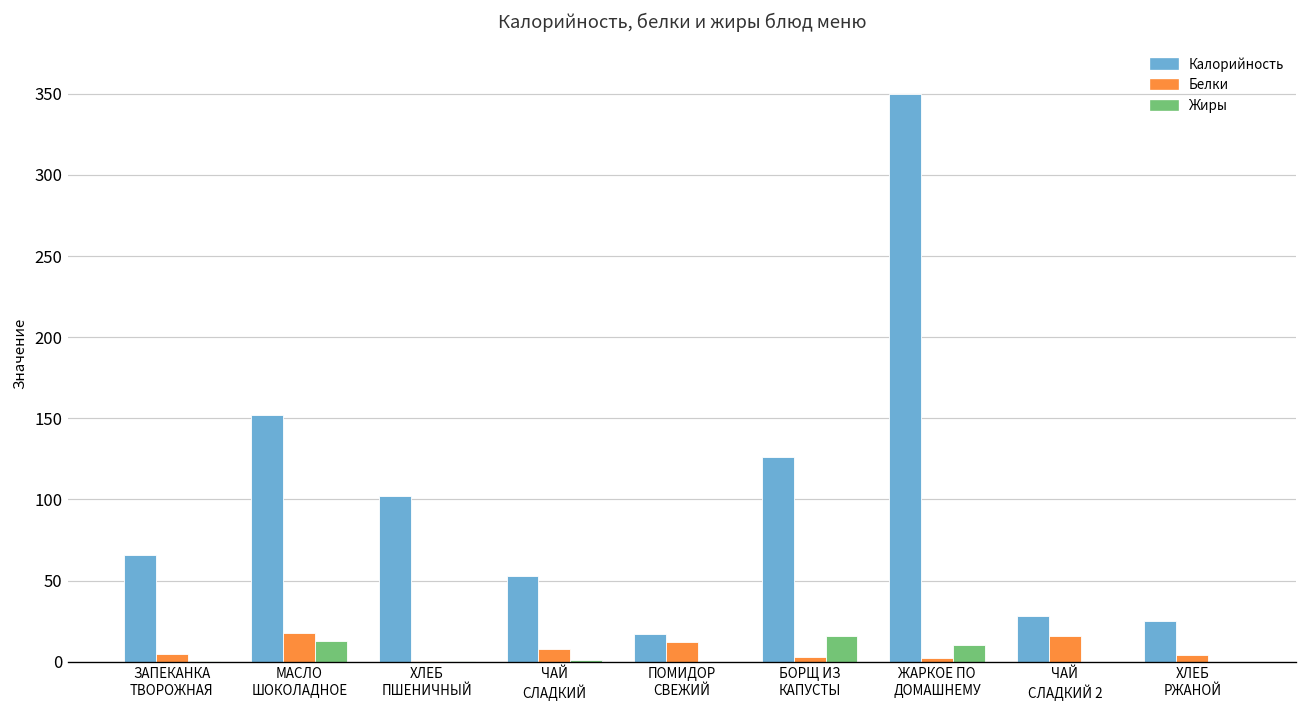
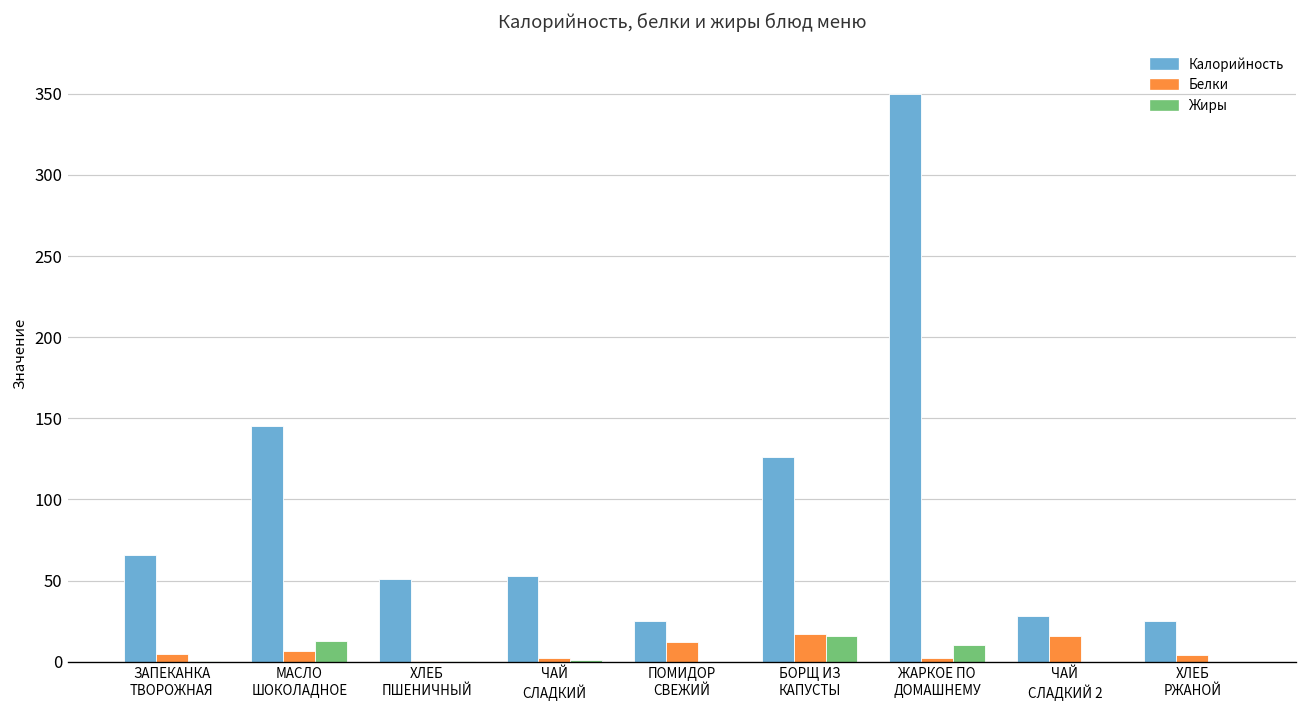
  {
    "Калорийность": {
      "ЗАПЕКАНКА ТВОРОЖНАЯ": 66,
-     "МАСЛО ШОКОЛАДНОЕ": 152,
-     "ХЛЕБ ПШЕНИЧНЫЙ": 102,
+     "МАСЛО ШОКОЛАДНОЕ": 145,
+     "ХЛЕБ ПШЕНИЧНЫЙ": 51,
      "ЧАЙ СЛАДКИЙ": 53,
-     "ПОМИДОР СВЕЖИЙ": 17,
+     "ПОМИДОР СВЕЖИЙ": 25,
      "БОРЩ ИЗ КАПУСТЫ": 126,
      "ЖАРКОЕ ПО ДОМАШНЕМУ": 350,
      "ЧАЙ СЛАДКИЙ 2": 28,
      "ХЛЕБ РЖАНОЙ": 25
    },
    "Белки": {
      "ЗАПЕКАНКА ТВОРОЖНАЯ": 5,
-     "МАСЛО ШОКОЛАДНОЕ": 18,
-     "ЧАЙ СЛАДКИЙ": 8,
+     "МАСЛО ШОКОЛАДНОЕ": 6,
+     "ЧАЙ СЛАДКИЙ": 2,
      "ПОМИДОР СВЕЖИЙ": 12,
-     "БОРЩ ИЗ КАПУСТЫ": 3,
+     "БОРЩ ИЗ КАПУСТЫ": 17,
      "ЖАРКОЕ ПО ДОМАШНЕМУ": 2,
      "ЧАЙ СЛАДКИЙ 2": 16,
      "ХЛЕБ РЖАНОЙ": 4
    },
    "Жиры": {
      "МАСЛО ШОКОЛАДНОЕ": 13,
      "ПОМИДОР СВЕЖИЙ": 0,
      "БОРЩ ИЗ КАПУСТЫ": 16,
      "ЖАРКОЕ ПО ДОМАШНЕМУ": 10,
      "ЧАЙ СЛАДКИЙ 2": 0,
      "ХЛЕБ РЖАНОЙ": 0
    }
  }
